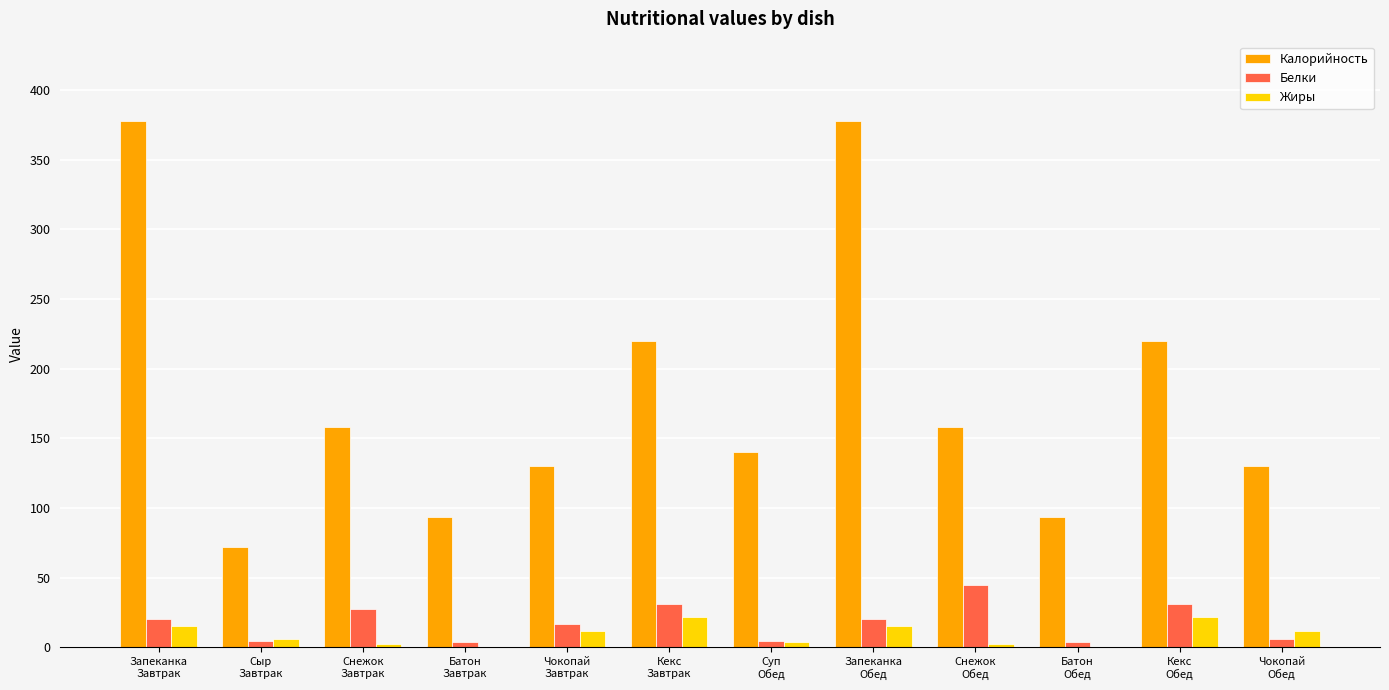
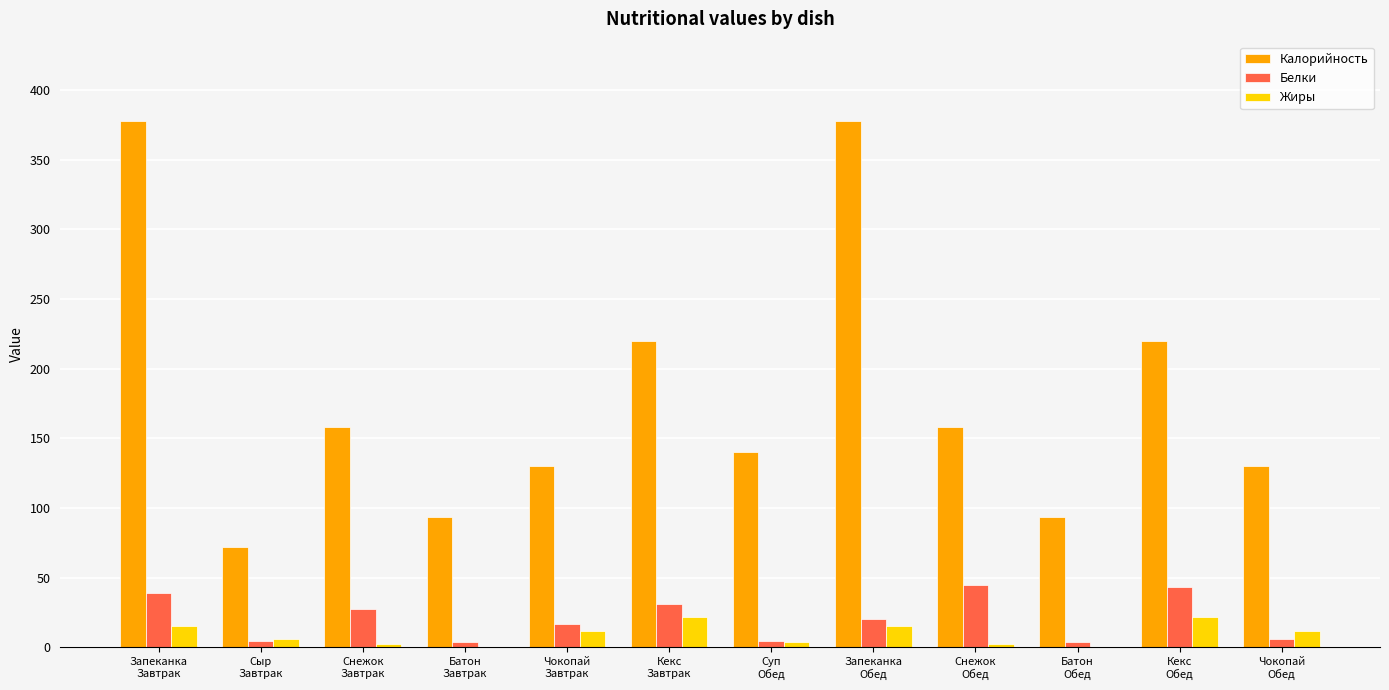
  {
    "Белки": {
-     "Запеканка Завтрак": 21,
+     "Запеканка Завтрак": 39,
      "Сыр Завтрак": 5,
      "Снежок Завтрак": 28,
      "Батон Завтрак": 4,
      "Чокопай Завтрак": 17,
      "Кекс Завтрак": 31,
      "Суп Обед": 4,
      "Запеканка Обед": 21,
      "Снежок Обед": 45,
      "Батон Обед": 4,
-     "Кекс Обед": 31,
+     "Кекс Обед": 43,
      "Чокопай Обед": 6
    }
  }
